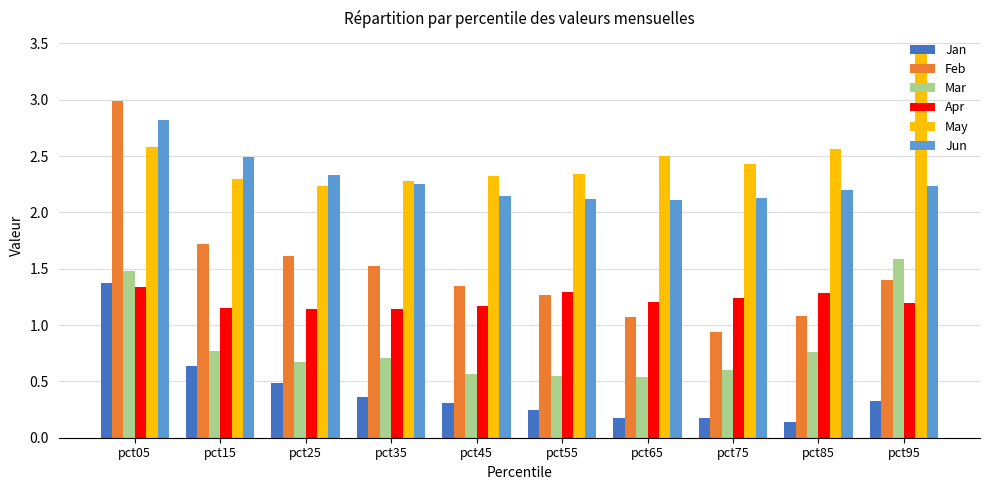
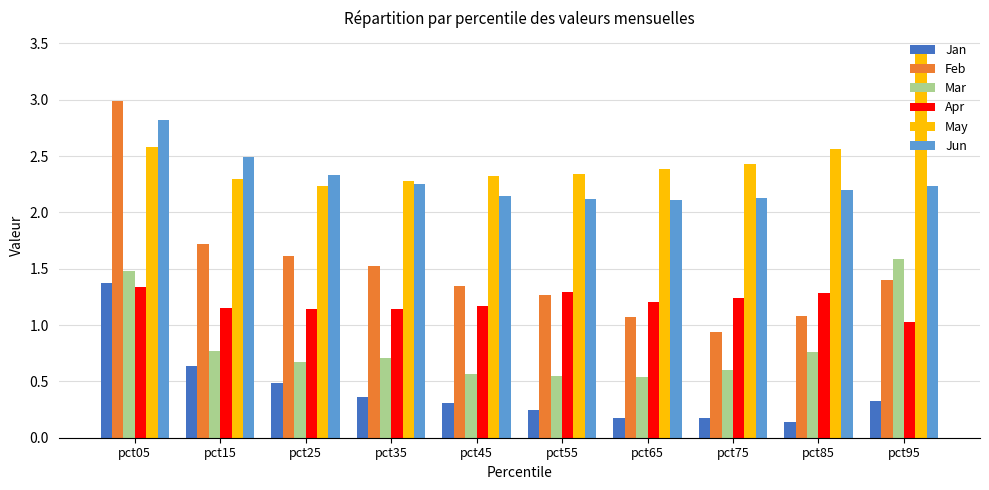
  {
    "Feb": {
      "pct05": 2.99,
      "pct15": 1.72,
      "pct25": 1.61,
      "pct35": 1.52,
      "pct45": 1.35,
      "pct55": 1.27,
      "pct65": 1.07,
      "pct75": 0.94,
      "pct85": 1.08,
      "pct95": 1.40
    },
    "Mar": {
      "pct05": 1.48,
      "pct15": 0.77,
      "pct25": 0.67,
      "pct35": 0.71,
      "pct45": 0.56,
      "pct55": 0.55,
      "pct65": 0.54,
      "pct75": 0.60,
      "pct85": 0.76,
      "pct95": 1.58
    },
    "Apr": {
      "pct05": 1.33,
      "pct15": 1.15,
      "pct25": 1.14,
      "pct35": 1.14,
      "pct45": 1.17,
      "pct55": 1.29,
      "pct65": 1.21,
      "pct75": 1.24,
      "pct85": 1.28,
-     "pct95": 1.20
+     "pct95": 1.03
    },
    "May": {
      "pct05": 2.58,
      "pct15": 2.30,
      "pct25": 2.24,
      "pct35": 2.28,
      "pct45": 2.32,
      "pct55": 2.34,
-     "pct65": 2.50,
+     "pct65": 2.38,
      "pct75": 2.43,
      "pct85": 2.56,
      "pct95": 3.43
    }
  }
